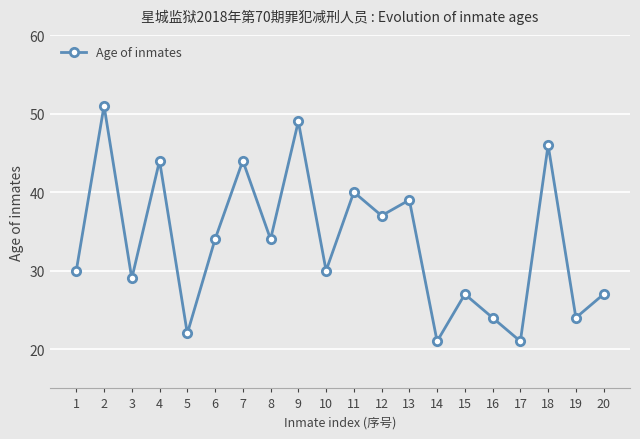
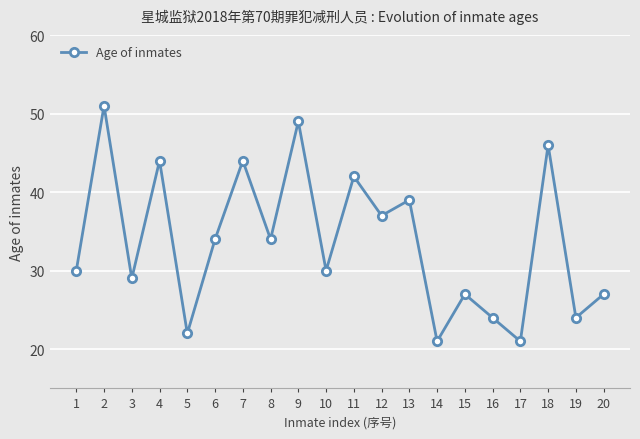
  {
    "1": 30,
    "2": 51,
    "3": 29,
    "4": 44,
    "5": 22,
    "6": 34,
    "7": 44,
    "8": 34,
    "9": 49,
    "10": 30,
-   "11": 40,
+   "11": 42,
    "12": 37,
    "13": 39,
    "14": 21,
    "15": 27,
    "16": 24,
    "17": 21,
    "18": 46,
    "19": 24,
    "20": 27
  }
